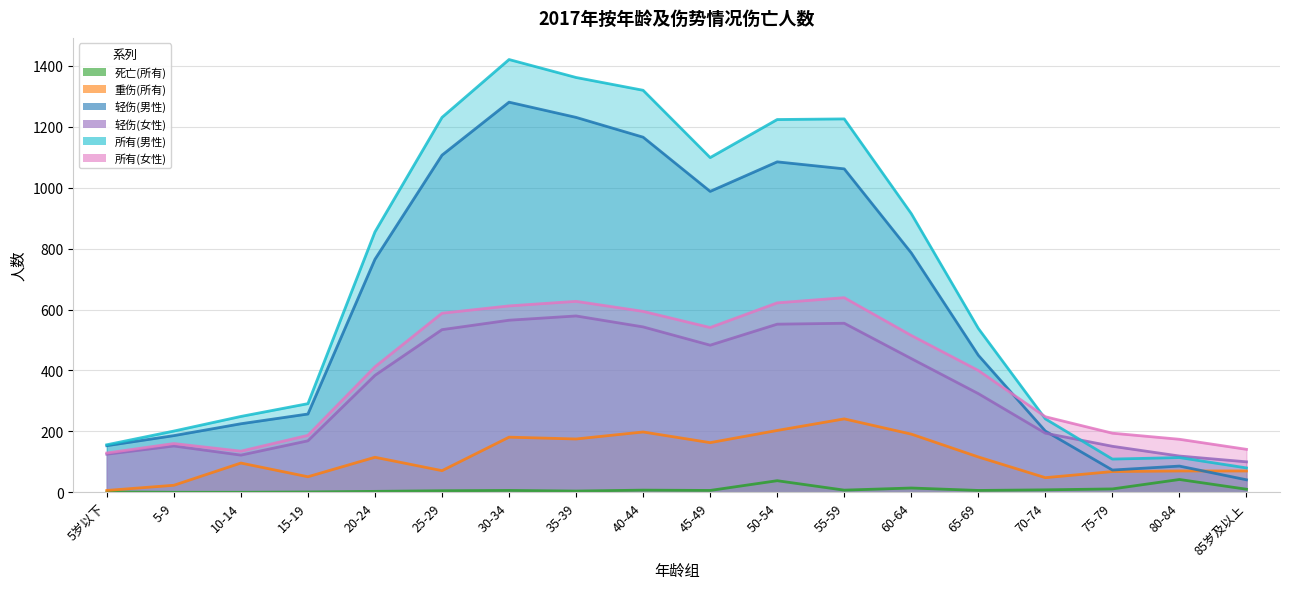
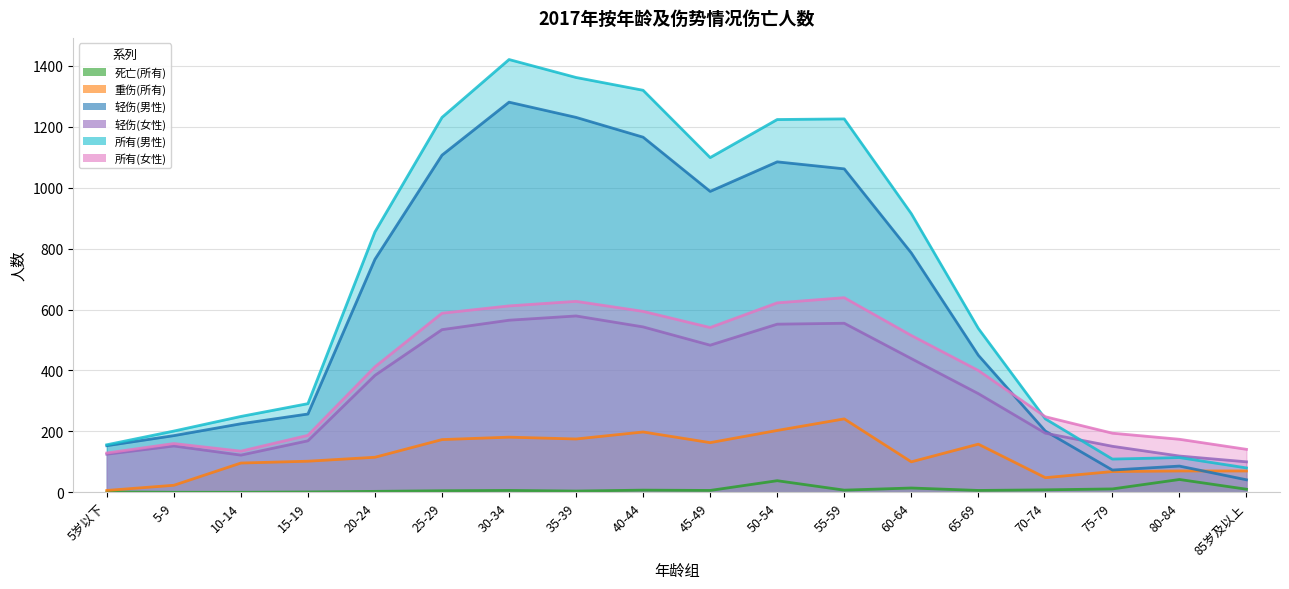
  {
    "死亡(所有)": {
      "5-9": 0,
      "10-14": 0,
      "15-19": 0,
      "20-24": 0,
      "25-29": 10,
      "30-34": 10,
      "35-39": 0,
      "40-44": 10,
      "45-49": 10,
      "50-54": 40,
      "55-59": 10,
      "60-64": 10,
      "65-69": 10,
      "70-74": 10,
      "75-79": 10,
      "80-84": 40,
      "85岁及以上": 10
    },
    "重伤(所有)": {
      "5-9": 20,
      "10-14": 100,
-     "15-19": 50,
+     "15-19": 100,
      "20-24": 120,
-     "25-29": 70,
+     "25-29": 170,
      "30-34": 180,
      "35-39": 180,
      "40-44": 200,
      "45-49": 160,
      "50-54": 200,
      "55-59": 240,
-     "60-64": 190,
-     "65-69": 120,
+     "60-64": 100,
+     "65-69": 160,
      "70-74": 50,
      "80-84": 70,
      "85岁及以上": 70
    }
  }
